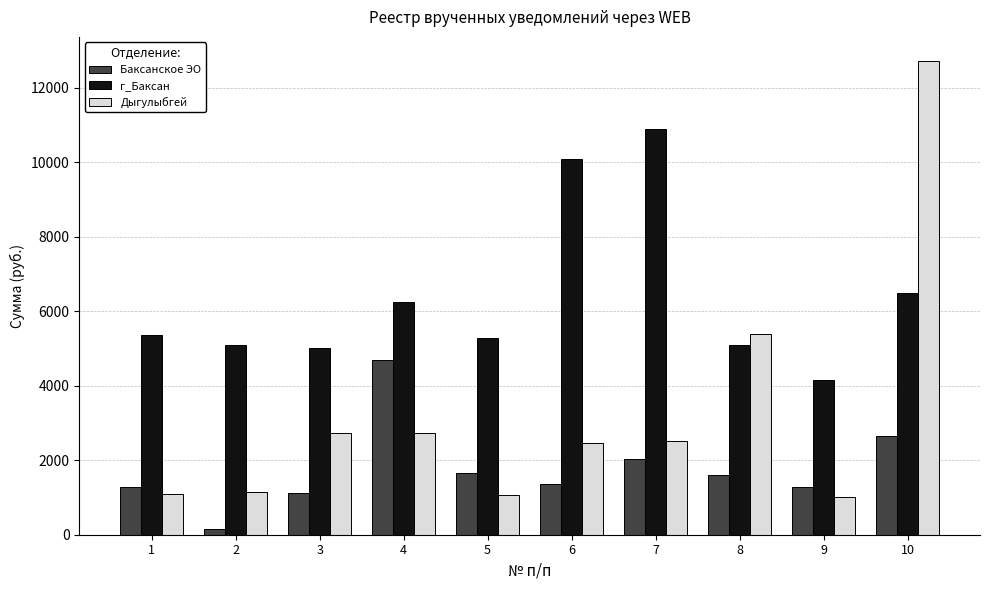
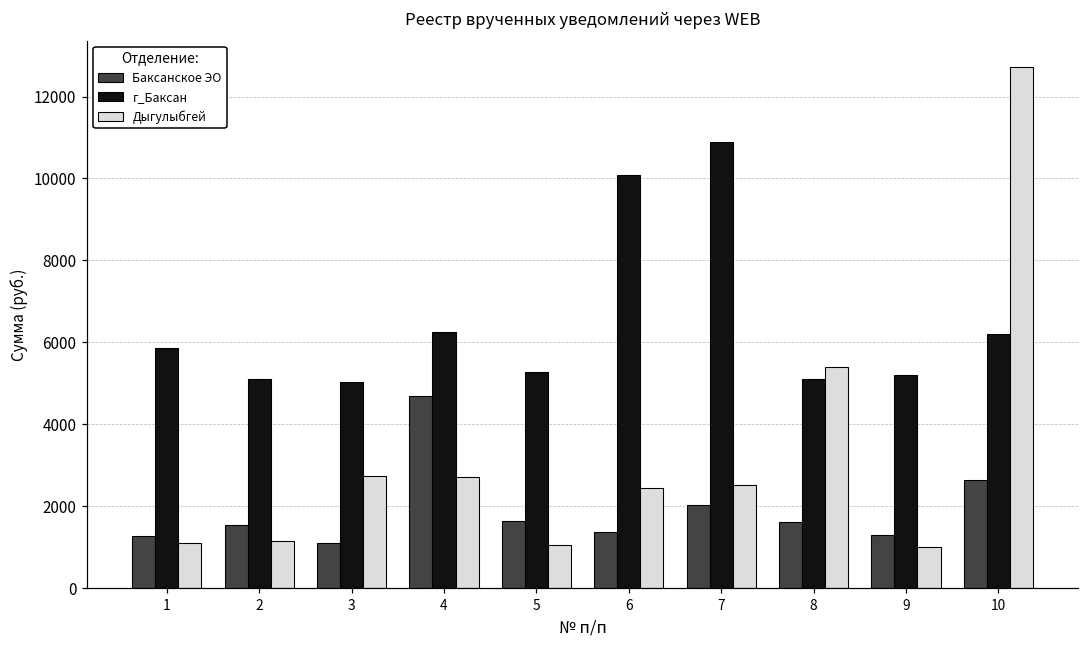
  {
    "Баксанское ЭО": {
      "1": 1300,
-     "2": 100,
+     "2": 1600,
      "3": 1100,
      "4": 4700,
      "5": 1600,
      "6": 1400,
      "7": 2000,
      "8": 1600,
      "9": 1300,
      "10": 2600
    },
    "г_Баксан": {
-     "1": 5400,
+     "1": 5900,
      "2": 5100,
      "3": 5000,
      "4": 6300,
      "5": 5300,
      "6": 10100,
      "7": 10900,
      "8": 5100,
-     "9": 4200,
-     "10": 6500
+     "9": 5200,
+     "10": 6200
    },
    "Дыгулыбгей": {
      "1": 1100,
      "2": 1100,
      "3": 2700,
      "4": 2700,
      "5": 1100,
      "6": 2500,
      "7": 2500,
      "8": 5400,
      "9": 1000,
      "10": 12700
    }
  }
